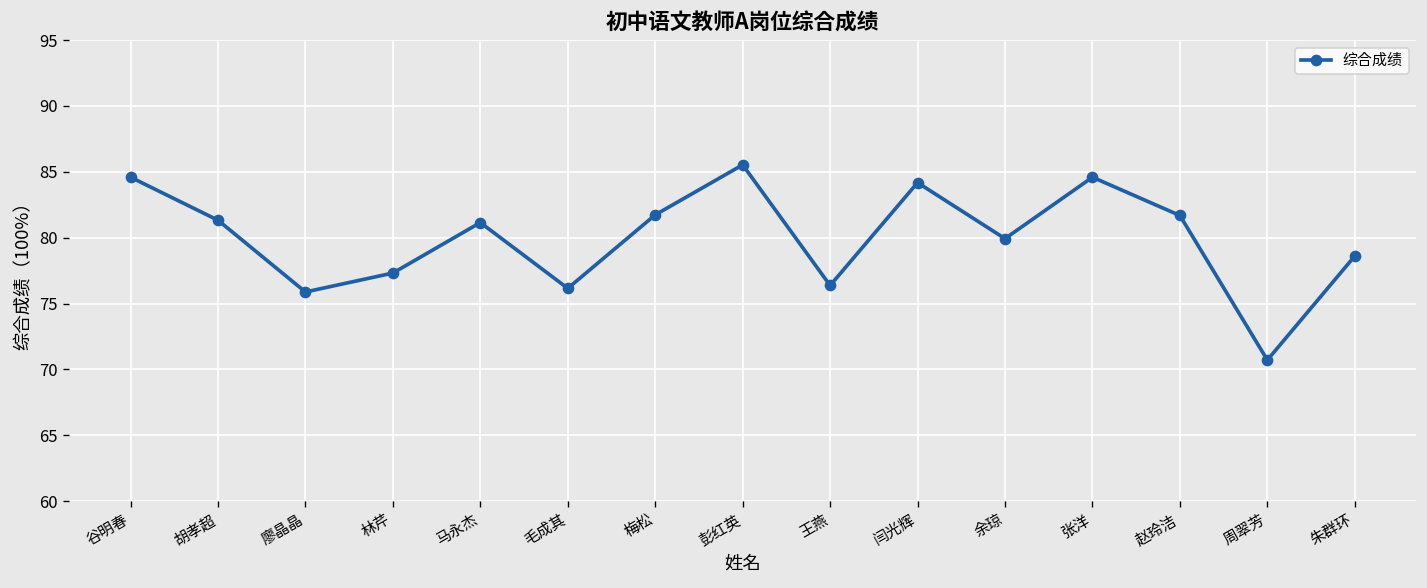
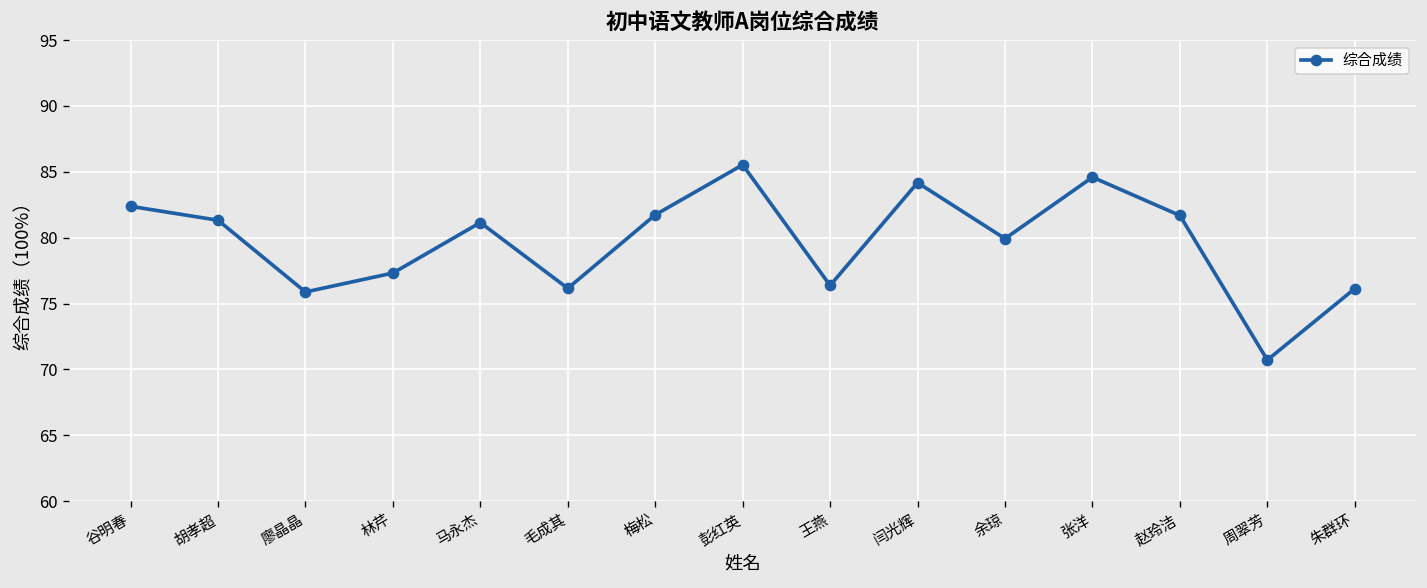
  {
-   "谷明春": 84.6,
+   "谷明春": 82.4,
    "胡孝超": 81.3,
    "廖晶晶": 75.9,
    "林芹": 77.3,
    "马永杰": 81.1,
    "毛成其": 76.2,
    "梅松": 81.7,
    "彭红英": 85.5,
    "王燕": 76.4,
    "闫光辉": 84.2,
    "余琼": 79.9,
    "张洋": 84.6,
    "赵玲洁": 81.7,
    "周翠芳": 70.7,
-   "朱群环": 78.6
+   "朱群环": 76.1
  }
